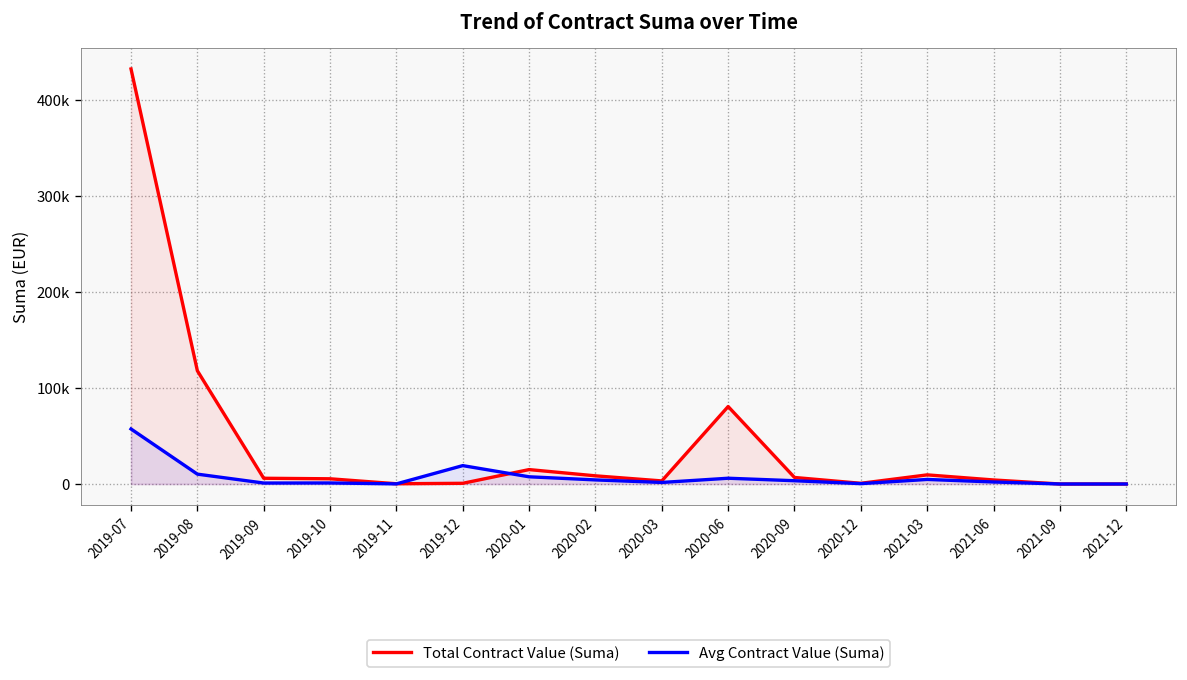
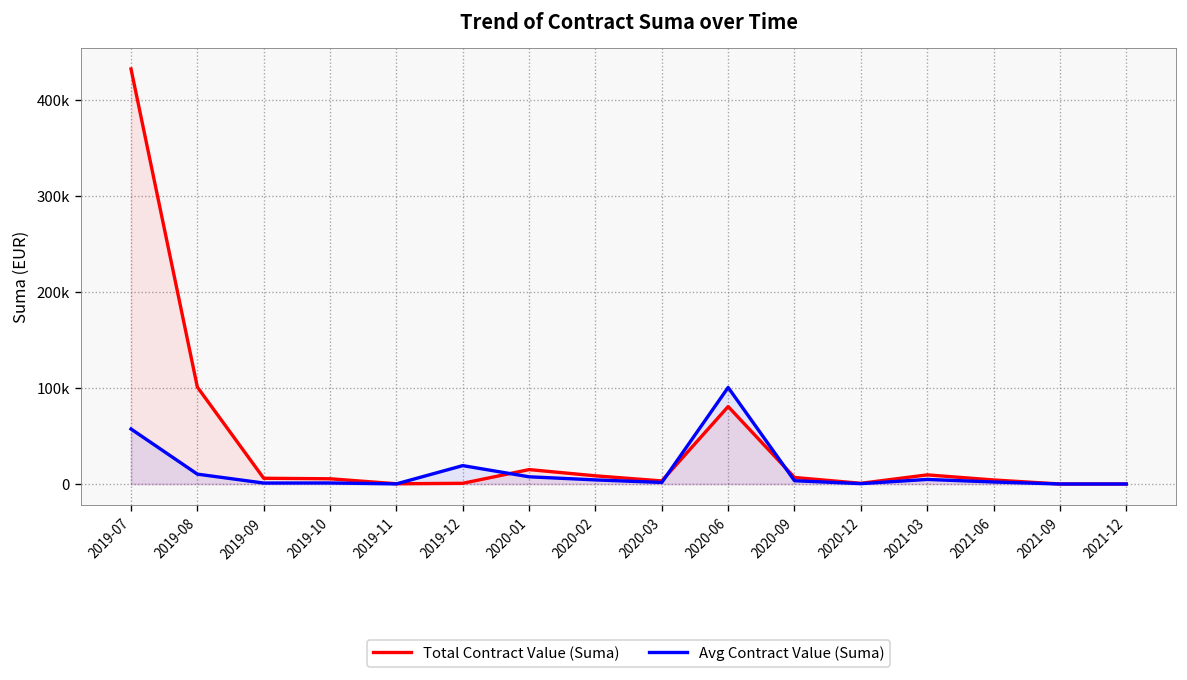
  {
    "Total Contract Value (Suma)": {
      "2019-07": 430000,
-     "2019-08": 120000,
+     "2019-08": 100000,
      "2019-09": 10000,
      "2019-10": 10000,
      "2019-12": 0,
      "2020-01": 20000,
      "2020-02": 10000,
      "2020-06": 80000,
      "2020-09": 10000,
      "2021-03": 10000
    },
    "Avg Contract Value (Suma)": {
      "2019-07": 60000,
      "2019-08": 10000,
      "2019-09": 0,
      "2019-10": 0,
      "2019-12": 20000,
      "2020-01": 10000,
      "2020-02": 0,
-     "2020-06": 10000,
+     "2020-06": 100000,
      "2020-09": 0,
      "2021-03": 0
    }
  }
